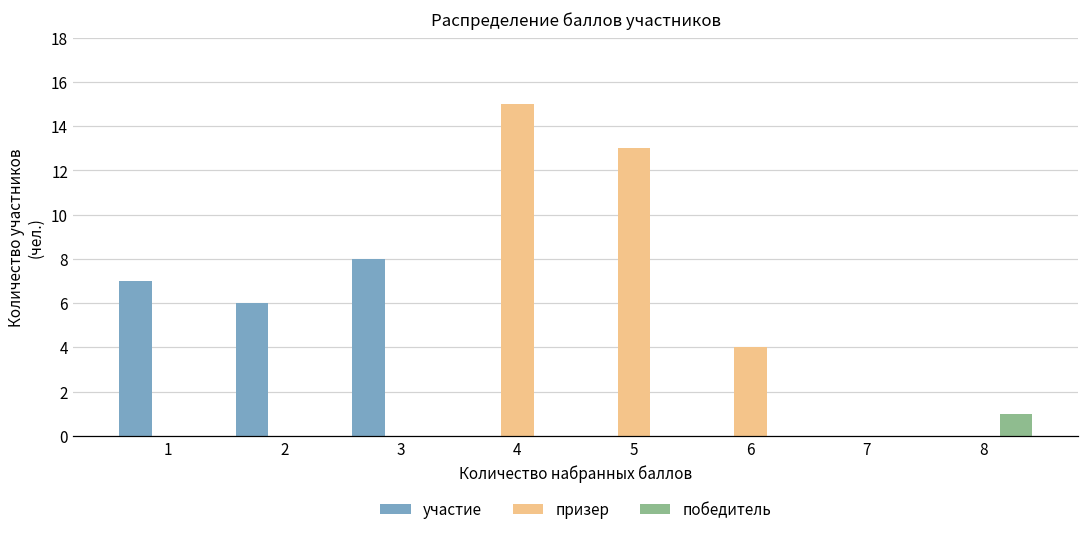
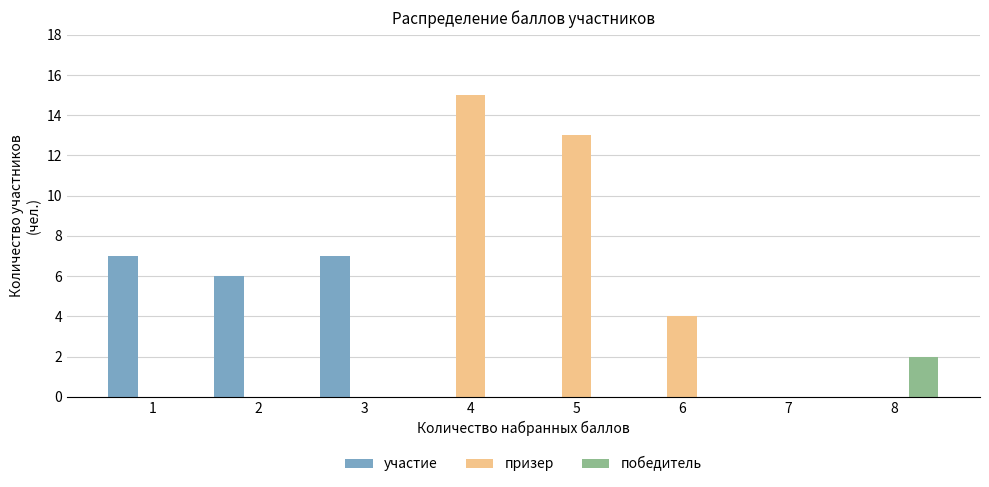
  {
    "участие": {
      "1": 7,
      "2": 6,
-     "3": 8,
+     "3": 7,
      "4": 0,
      "5": 0,
      "6": 0,
      "7": 0,
      "8": 0
    },
    "призер": {
      "1": 0,
      "2": 0,
      "3": 0,
      "4": 15,
      "5": 13,
      "6": 4,
      "7": 0,
      "8": 0
    },
    "победитель": {
      "1": 0,
      "2": 0,
      "3": 0,
      "4": 0,
      "5": 0,
      "6": 0,
      "7": 0,
-     "8": 1
+     "8": 2
    }
  }
